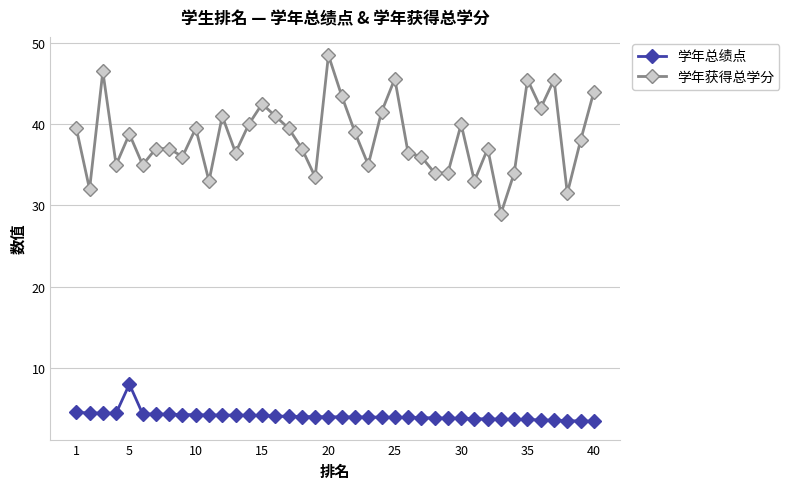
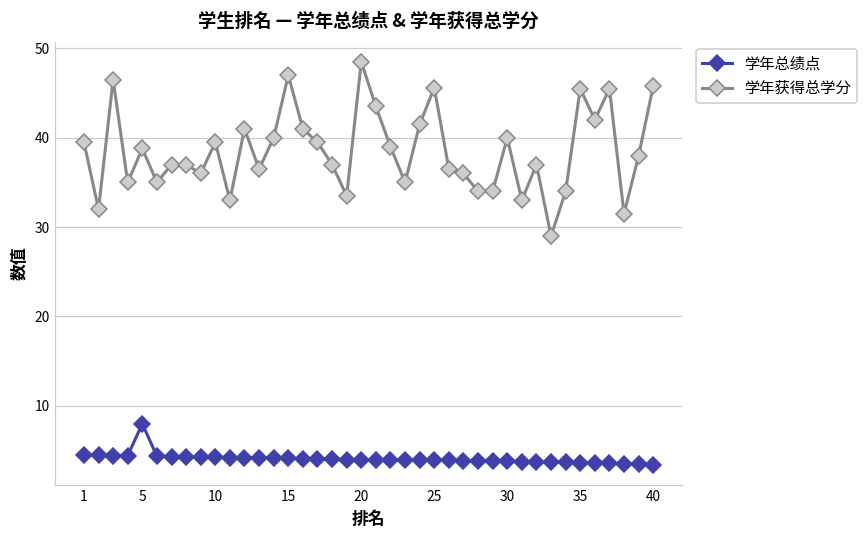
  {
    "学年总绩点": {
      "1": 5,
      "5": 8,
      "10": 4,
      "15": 4,
      "20": 4,
      "25": 4,
      "30": 4,
      "35": 4,
      "40": 3
    },
    "学年获得总学分": {
      "1": 40,
      "5": 39,
      "10": 40,
-     "15": 43,
+     "15": 47,
      "20": 49,
      "25": 46,
      "30": 40,
      "35": 46,
-     "40": 44
+     "40": 46
    }
  }
